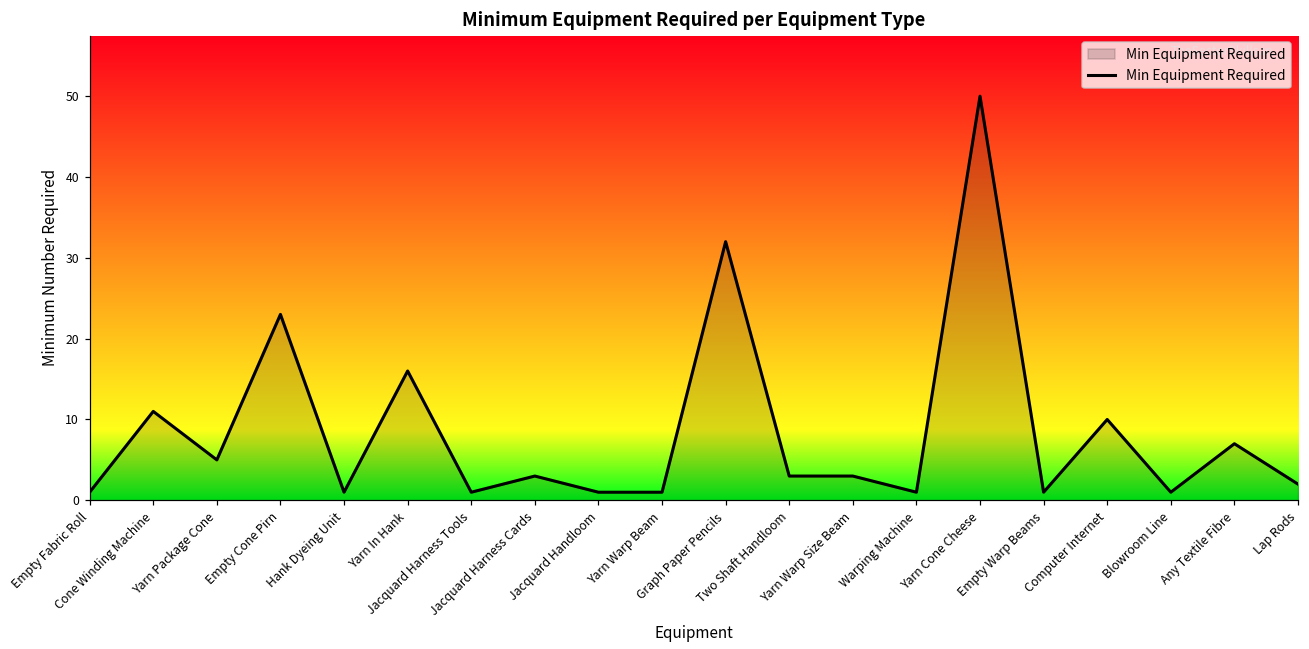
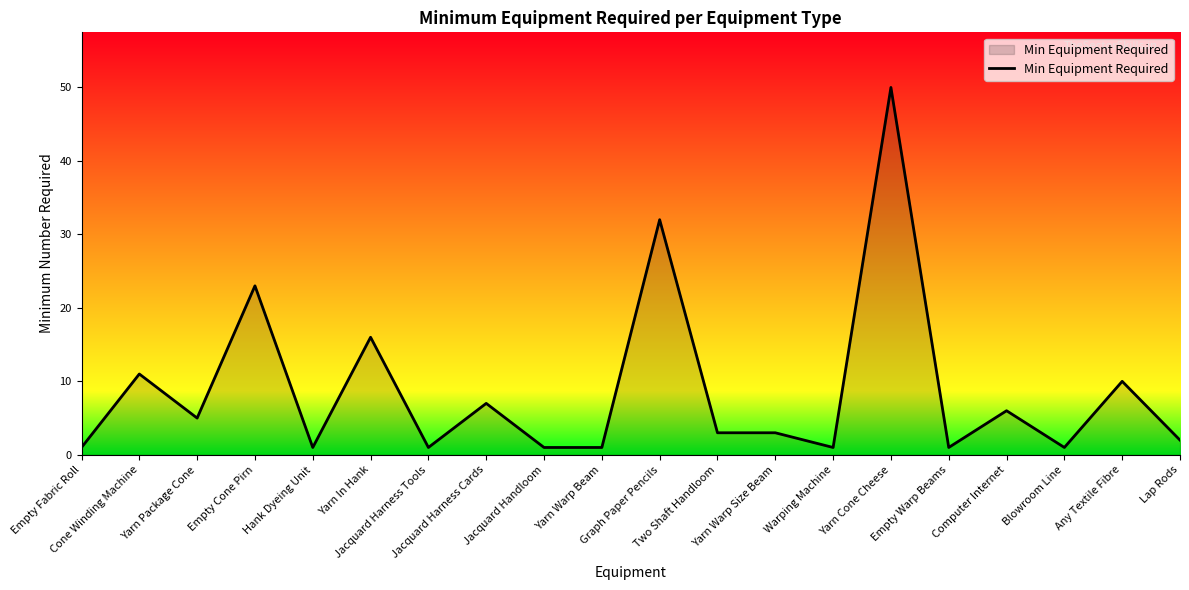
  {
    "Empty Fabric Roll": 1,
    "Cone Winding Machine": 11,
    "Yarn Package Cone": 5,
    "Empty Cone Pirn": 23,
    "Hank Dyeing Unit": 1,
    "Yarn In Hank": 16,
    "Jacquard Harness Tools": 1,
-   "Jacquard Harness Cards": 3,
+   "Jacquard Harness Cards": 7,
    "Jacquard Handloom": 1,
    "Yarn Warp Beam": 1,
    "Graph Paper Pencils": 32,
    "Two Shaft Handloom": 3,
    "Yarn Warp Size Beam": 3,
    "Warping Machine": 1,
    "Yarn Cone Cheese": 50,
    "Empty Warp Beams": 1,
-   "Computer Internet": 10,
+   "Computer Internet": 6,
    "Blowroom Line": 1,
-   "Any Textile Fibre": 7,
+   "Any Textile Fibre": 10,
    "Lap Rods": 2
  }
